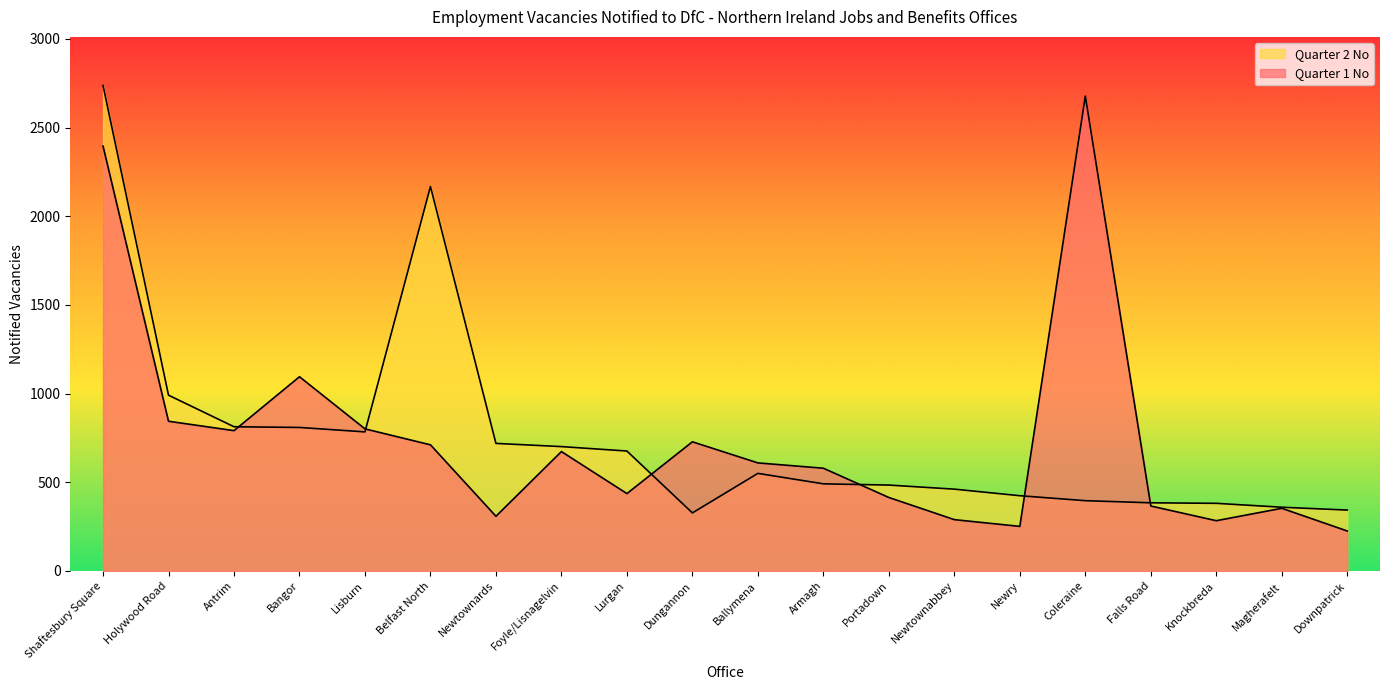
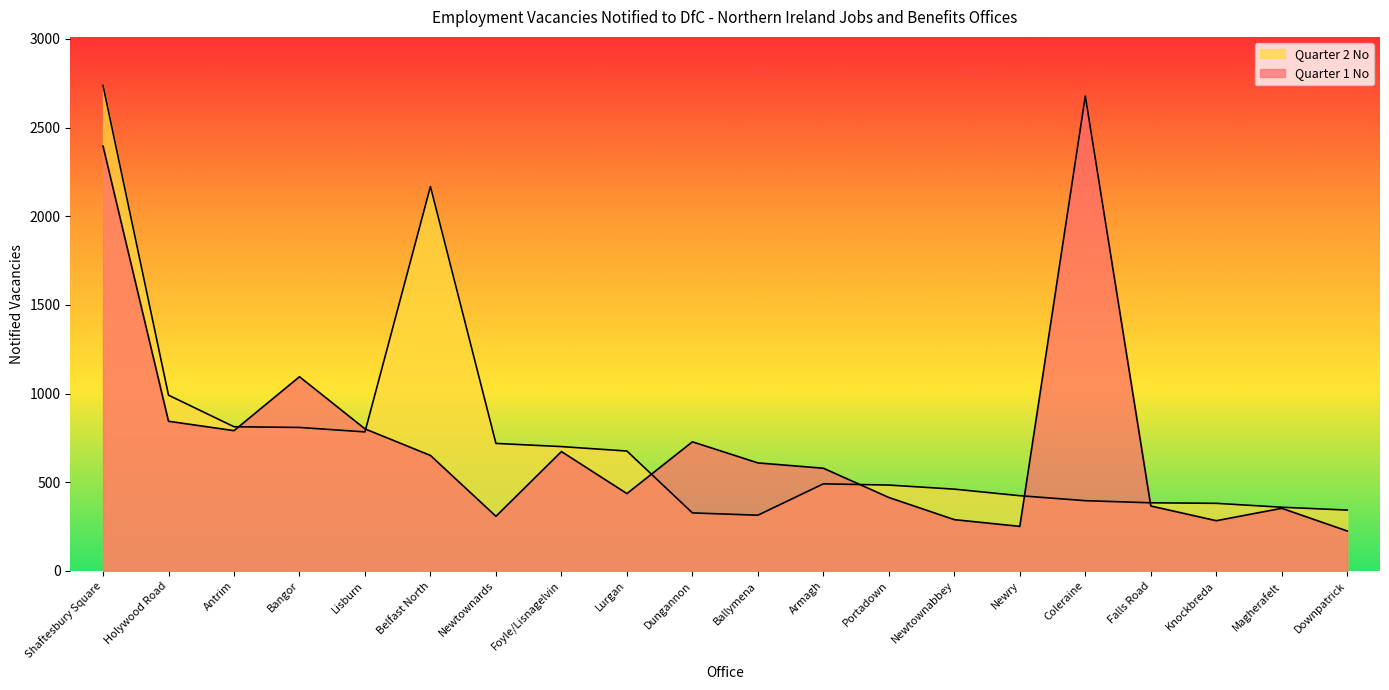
  {
    "Quarter 2 No": {
      "Shaftesbury Square": 2740,
      "Holywood Road": 990,
      "Antrim": 810,
      "Bangor": 810,
      "Lisburn": 780,
      "Belfast North": 2170,
      "Newtownards": 720,
      "Foyle/Lisnagelvin": 700,
      "Lurgan": 680,
      "Dungannon": 330,
-     "Ballymena": 550,
+     "Ballymena": 310,
      "Armagh": 490,
      "Portadown": 480,
      "Newtownabbey": 460,
      "Newry": 420,
      "Coleraine": 400,
      "Falls Road": 380,
      "Knockbreda": 380,
      "Downpatrick": 340
    },
    "Quarter 1 No": {
      "Shaftesbury Square": 2400,
      "Holywood Road": 840,
      "Antrim": 790,
      "Bangor": 1100,
      "Lisburn": 800,
-     "Belfast North": 710,
+     "Belfast North": 650,
      "Newtownards": 310,
      "Foyle/Lisnagelvin": 670,
      "Lurgan": 440,
      "Dungannon": 730,
      "Ballymena": 610,
      "Armagh": 580,
      "Portadown": 410,
      "Newtownabbey": 290,
      "Newry": 250,
      "Coleraine": 2680,
      "Falls Road": 370,
      "Knockbreda": 280,
      "Downpatrick": 230
    }
  }
